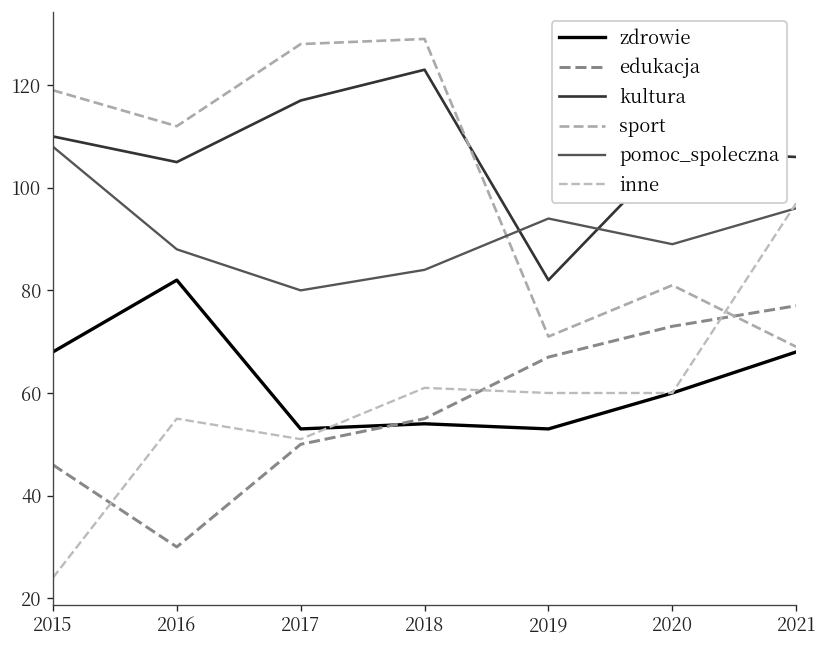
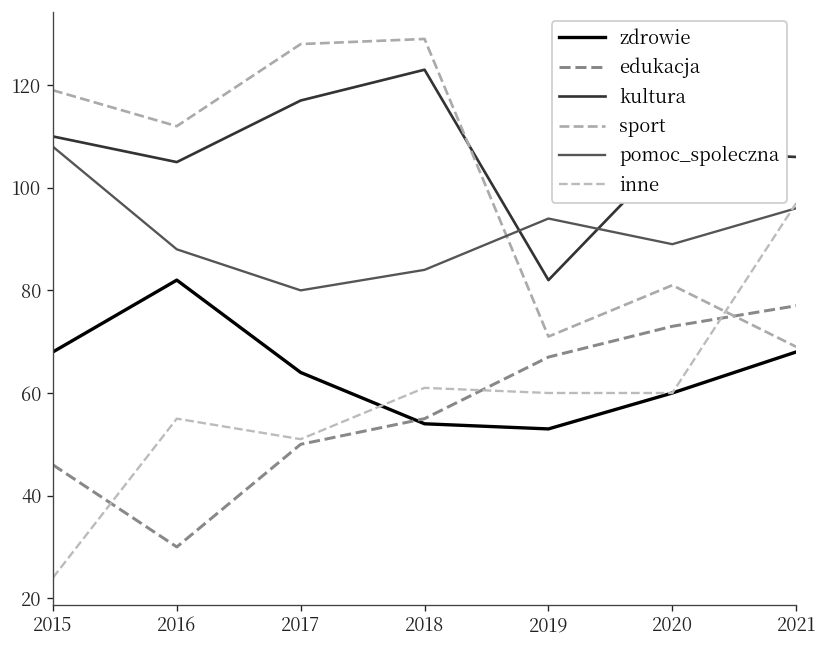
  {
    "zdrowie": {
      "2015": 68,
      "2016": 82,
-     "2017": 53,
+     "2017": 64,
      "2018": 54,
      "2019": 53,
      "2021": 68
    }
  }
